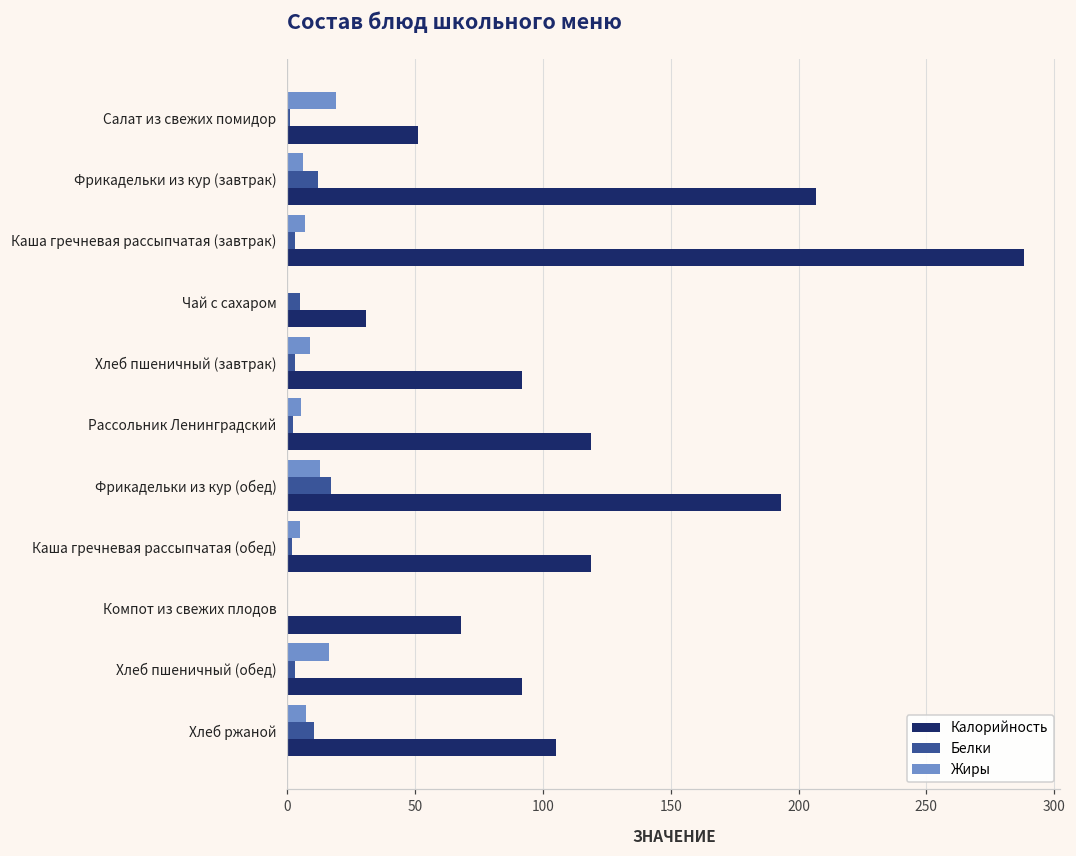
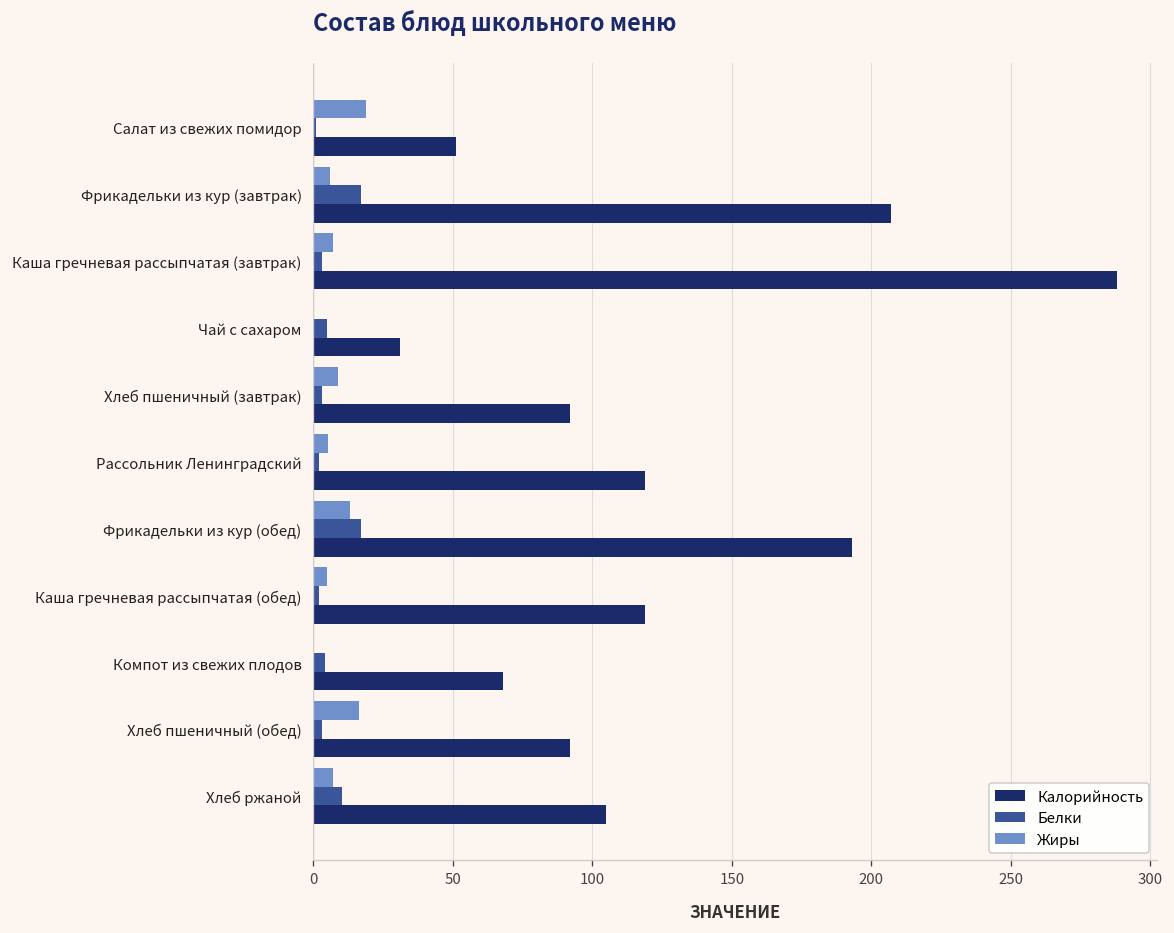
  {
    "Калорийность": {
      "Салат из свежих помидор": 51,
      "Фрикадельки из кур (завтрак)": 207,
      "Каша гречневая рассыпчатая (завтрак)": 288,
      "Чай с сахаром": 31,
      "Хлеб пшеничный (завтрак)": 92,
      "Рассольник Ленинградский": 119,
      "Фрикадельки из кур (обед)": 193,
      "Каша гречневая рассыпчатая (обед)": 119,
      "Компот из свежих плодов": 68,
      "Хлеб пшеничный (обед)": 92,
      "Хлеб ржаной": 105
    },
    "Белки": {
-     "Фрикадельки из кур (завтрак)": 12,
+     "Фрикадельки из кур (завтрак)": 17,
      "Каша гречневая рассыпчатая (завтрак)": 3,
      "Чай с сахаром": 5,
      "Хлеб пшеничный (завтрак)": 3,
      "Рассольник Ленинградский": 2,
      "Фрикадельки из кур (обед)": 17,
      "Каша гречневая рассыпчатая (обед)": 2,
-     "Компот из свежих плодов": 0,
+     "Компот из свежих плодов": 4,
      "Хлеб пшеничный (обед)": 3,
      "Хлеб ржаной": 10
    },
    "Жиры": {
      "Салат из свежих помидор": 19,
      "Фрикадельки из кур (завтрак)": 6,
      "Каша гречневая рассыпчатая (завтрак)": 7,
      "Чай с сахаром": 0,
      "Хлеб пшеничный (завтрак)": 9,
      "Рассольник Ленинградский": 5,
      "Фрикадельки из кур (обед)": 13,
      "Каша гречневая рассыпчатая (обед)": 5,
      "Компот из свежих плодов": 0,
      "Хлеб пшеничный (обед)": 16,
      "Хлеб ржаной": 7
    }
  }
